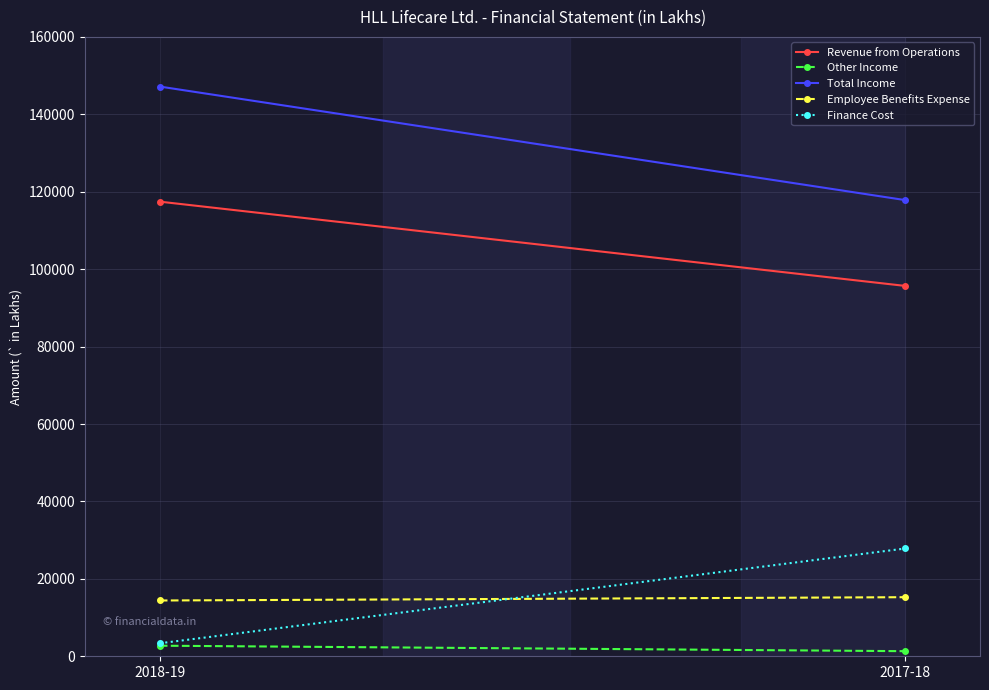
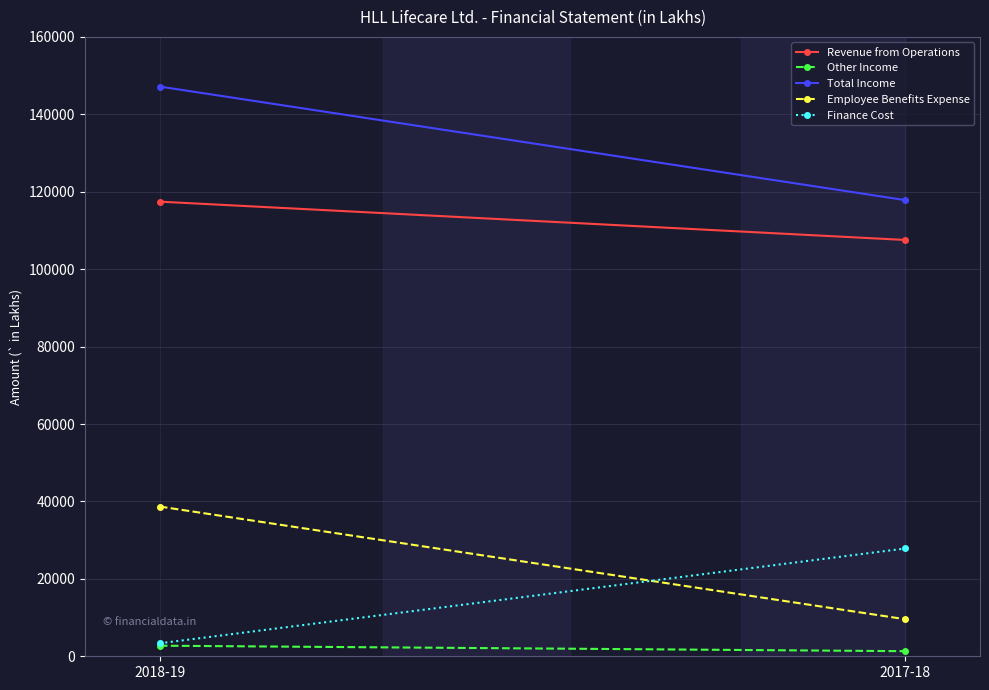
  {
    "Revenue from Operations": {
      "2018-19": 117000,
-     "2017-18": 96000
+     "2017-18": 108000
    },
    "Other Income": {
      "2017-18": 1000
    },
    "Total Income": {
      "2018-19": 147000,
      "2017-18": 118000
    },
    "Employee Benefits Expense": {
-     "2018-19": 14000,
-     "2017-18": 15000
+     "2018-19": 39000,
+     "2017-18": 10000
    },
    "Finance Cost": {
      "2017-18": 28000
    }
  }
